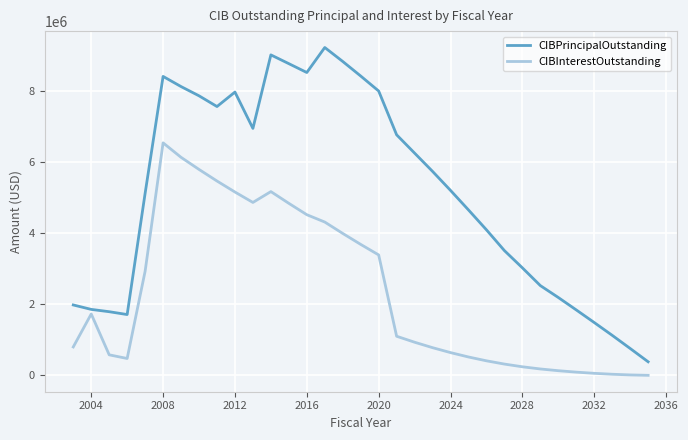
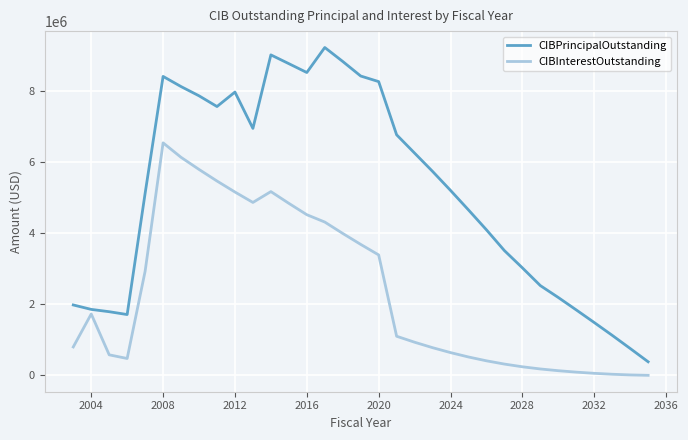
  {
    "CIBPrincipalOutstanding": {
      "2004": 1900000,
      "2008": 8400000,
      "2012": 8000000,
      "2016": 8500000,
-     "2020": 8000000,
+     "2020": 8300000,
      "2024": 5200000,
      "2028": 3000000,
      "2032": 1500000
    },
    "CIBInterestOutstanding": {
      "2004": 1700000,
      "2008": 6500000,
      "2012": 5200000,
      "2016": 4500000,
      "2020": 3400000,
      "2024": 600000,
      "2028": 200000,
      "2032": 100000
    }
  }
